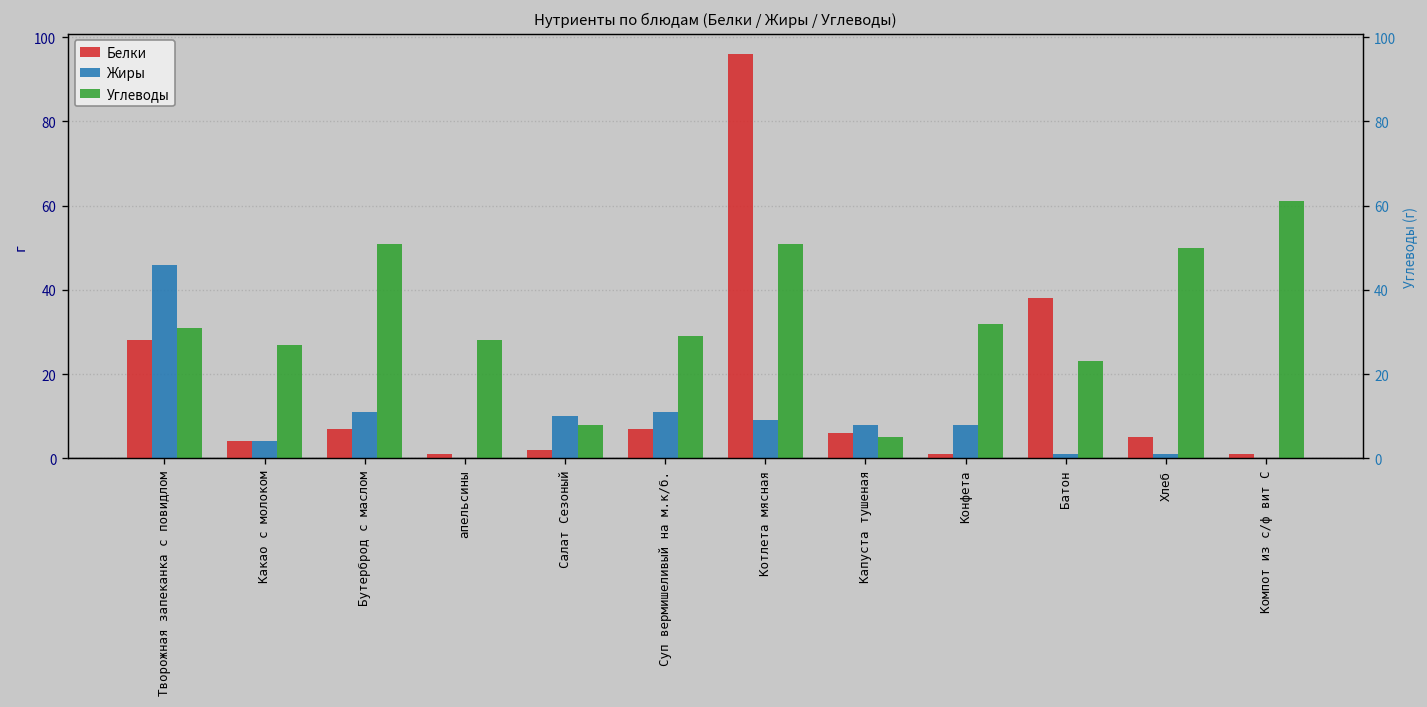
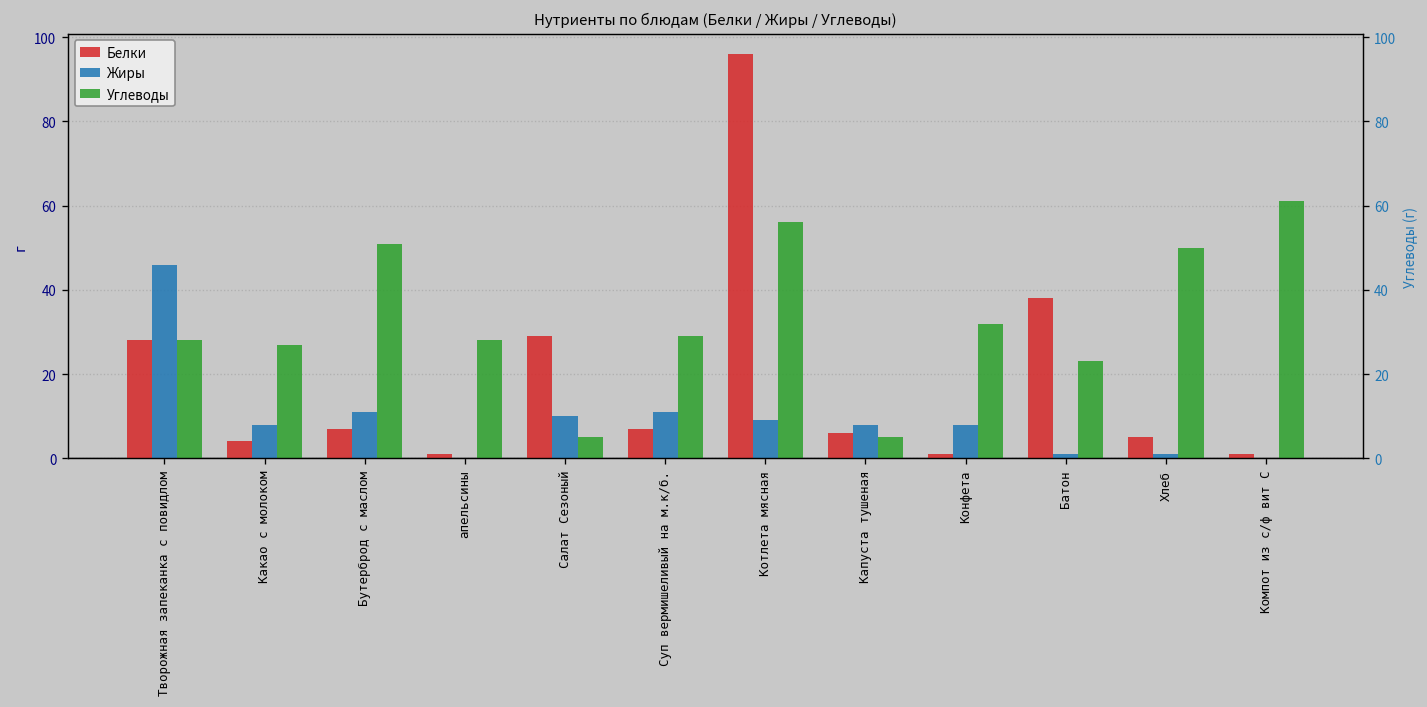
  {
    "Белки": {
      "Творожная запеканка с повидлом": 28,
      "Какао с молоком": 4,
      "Бутерброд с маслом": 7,
      "апельсины": 1,
-     "Салат Сезоный": 2,
+     "Салат Сезоный": 29,
      "Суп вермишеливый на м.к/б.": 7,
      "Котлета мясная": 96,
      "Капуста тушеная": 6,
      "Конфета": 1,
      "Батон": 38,
      "Хлеб": 5,
      "Компот из с/ф вит С": 1
    },
    "Жиры": {
      "Творожная запеканка с повидлом": 46,
-     "Какао с молоком": 4,
+     "Какао с молоком": 8,
      "Бутерброд с маслом": 11,
      "апельсины": 0,
      "Салат Сезоный": 10,
      "Суп вермишеливый на м.к/б.": 11,
      "Котлета мясная": 9,
      "Капуста тушеная": 8,
      "Конфета": 8,
      "Батон": 1,
      "Хлеб": 1,
      "Компот из с/ф вит С": 0
    },
    "Углеводы": {
-     "Творожная запеканка с повидлом": 31,
+     "Творожная запеканка с повидлом": 28,
      "Какао с молоком": 27,
      "Бутерброд с маслом": 51,
      "апельсины": 28,
-     "Салат Сезоный": 8,
+     "Салат Сезоный": 5,
      "Суп вермишеливый на м.к/б.": 29,
-     "Котлета мясная": 51,
+     "Котлета мясная": 56,
      "Капуста тушеная": 5,
      "Конфета": 32,
      "Батон": 23,
      "Хлеб": 50,
      "Компот из с/ф вит С": 61
    }
  }
